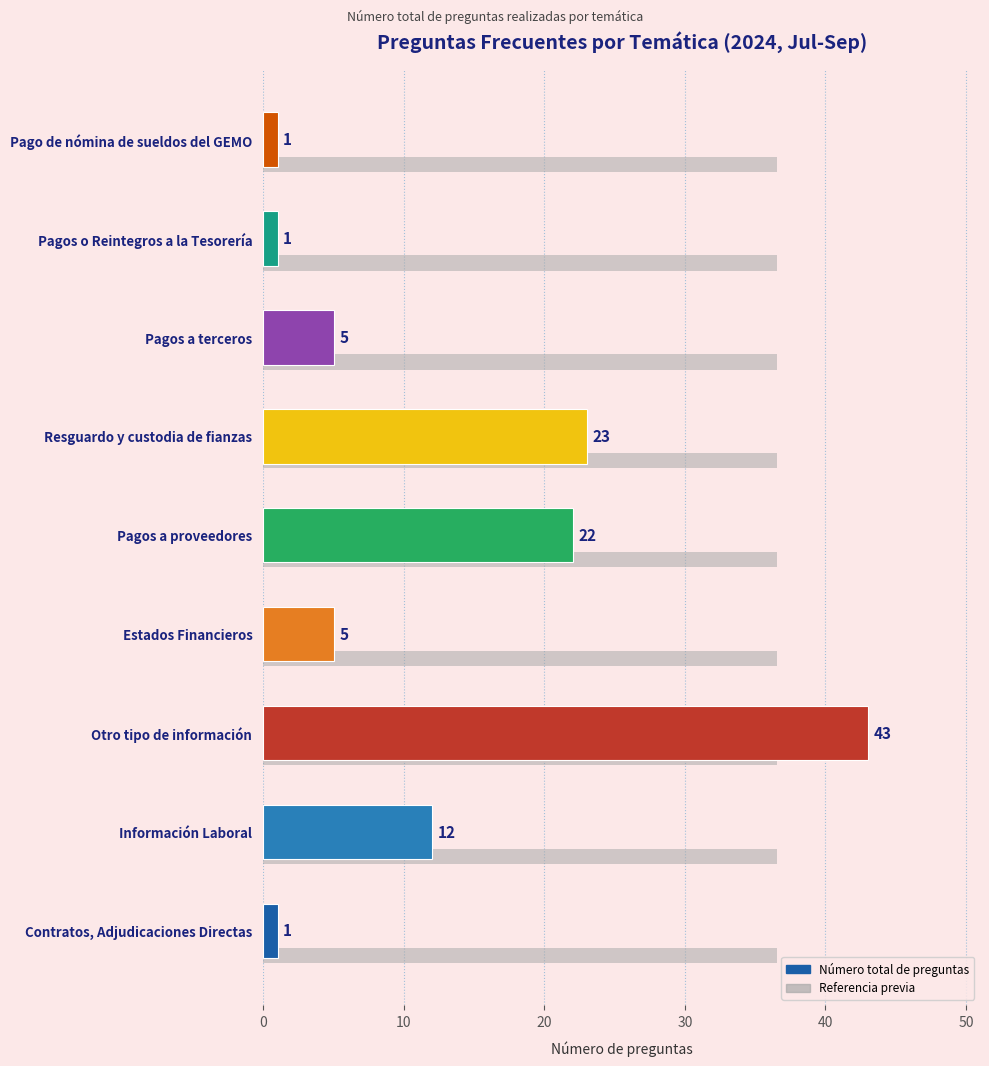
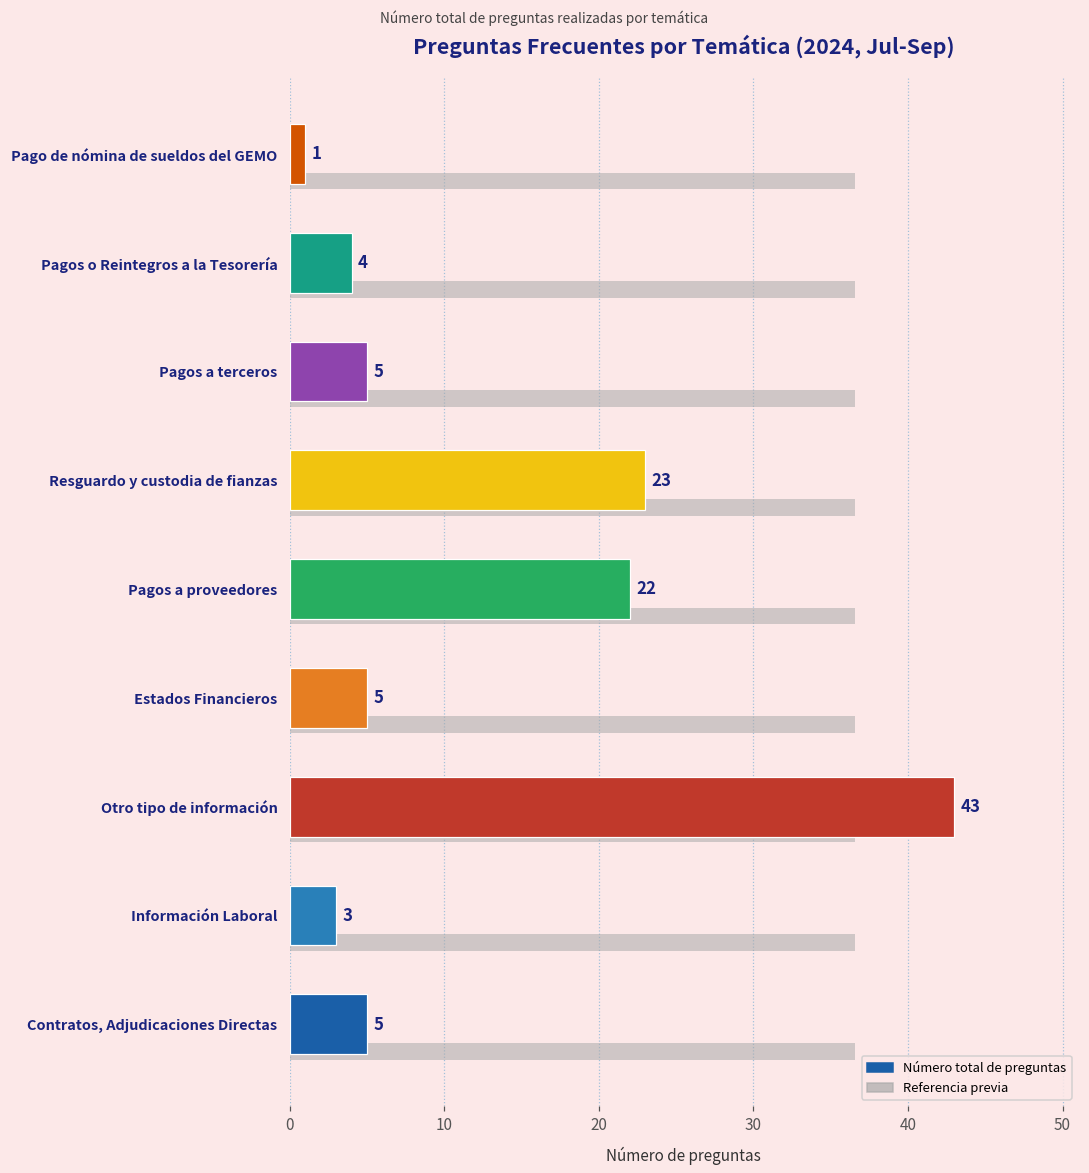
  {
    "Número total de preguntas": {
      "Pago de nómina de sueldos del GEMO": 1,
-     "Pagos o Reintegros a la Tesorería": 1,
+     "Pagos o Reintegros a la Tesorería": 4,
      "Pagos a terceros": 5,
      "Resguardo y custodia de fianzas": 23,
      "Pagos a proveedores": 22,
      "Estados Financieros": 5,
      "Otro tipo de información": 43,
-     "Información Laboral": 12,
-     "Contratos, Adjudicaciones Directas": 1
+     "Información Laboral": 3,
+     "Contratos, Adjudicaciones Directas": 5
    },
    "Referencia previa": {
      "Pago de nómina de sueldos del GEMO": 36.6,
      "Pagos o Reintegros a la Tesorería": 36.6,
      "Pagos a terceros": 36.6,
      "Resguardo y custodia de fianzas": 36.6,
      "Pagos a proveedores": 36.6,
      "Estados Financieros": 36.6,
      "Información Laboral": 36.6,
      "Contratos, Adjudicaciones Directas": 36.6
    }
  }
